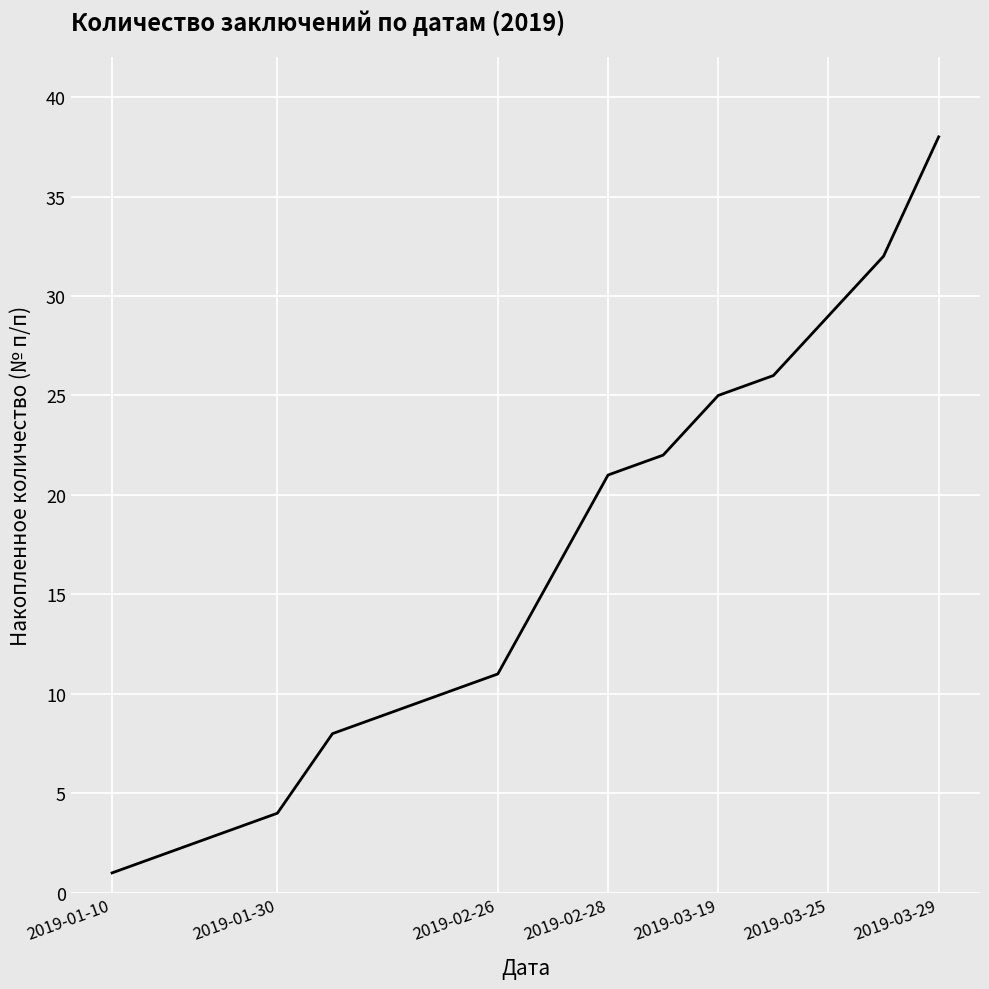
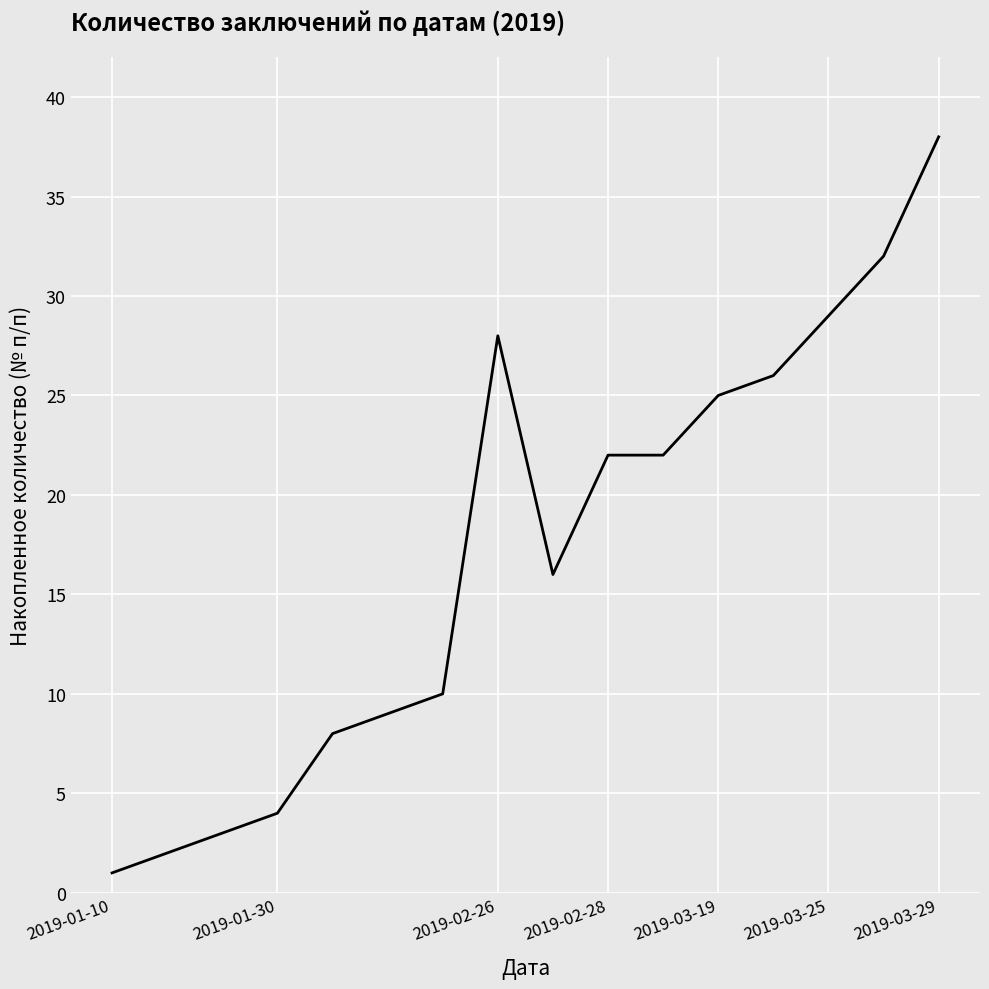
  {
    "2019-01-10": 1,
    "2019-01-30": 4,
-   "2019-02-26": 11,
-   "2019-02-28": 21,
+   "2019-02-26": 28,
+   "2019-02-28": 22,
    "2019-03-19": 25,
    "2019-03-25": 29,
    "2019-03-29": 38
  }
